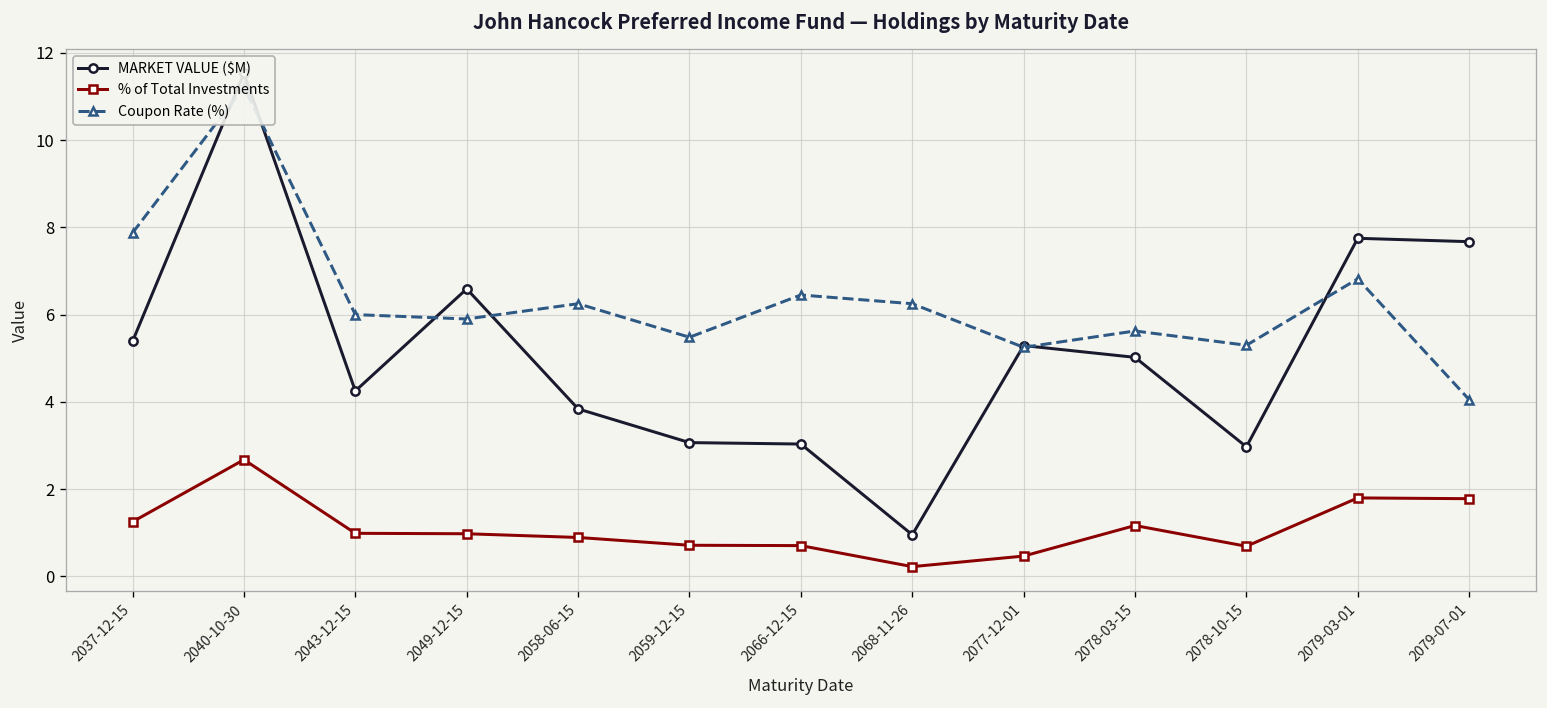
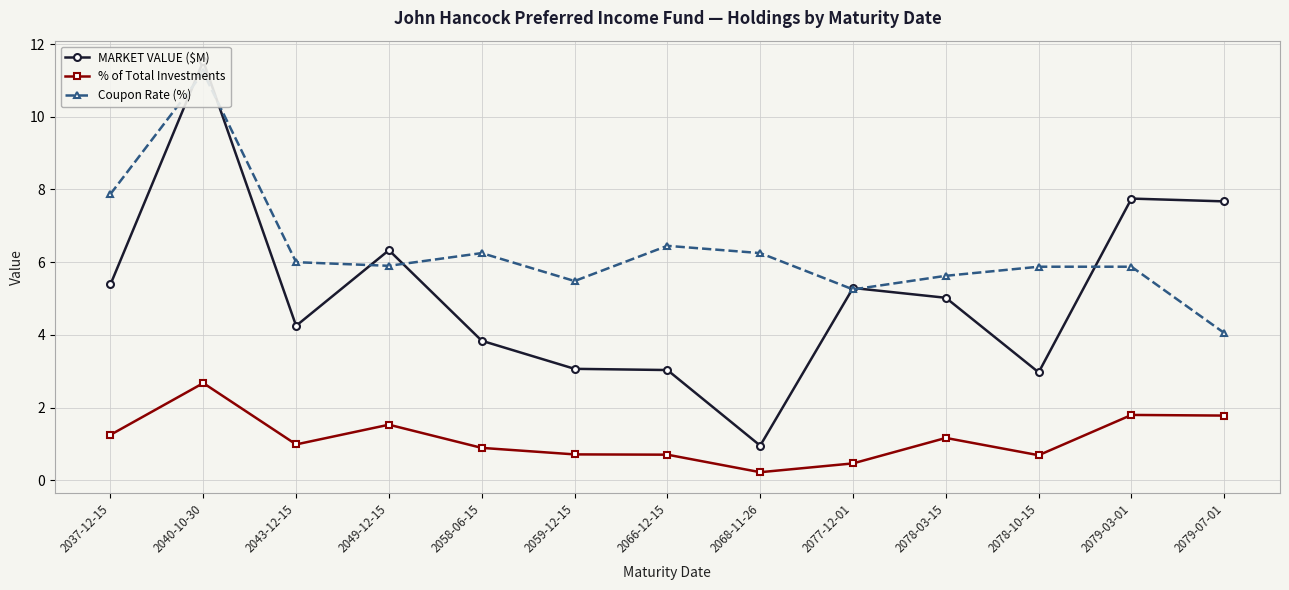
  {
    "MARKET VALUE ($M)": {
      "2037-12-15": 5.4,
      "2043-12-15": 4.2,
-     "2049-12-15": 6.6,
+     "2049-12-15": 6.3,
      "2058-06-15": 3.8,
      "2059-12-15": 3.1,
      "2066-12-15": 3.0,
      "2068-11-26": 1.0,
      "2078-03-15": 5.0,
      "2078-10-15": 3.0,
      "2079-03-01": 7.8,
      "2079-07-01": 7.7
    },
    "% of Total Investments": {
      "2037-12-15": 1.2,
      "2040-10-30": 2.7,
      "2043-12-15": 1.0,
-     "2049-12-15": 1.0,
+     "2049-12-15": 1.5,
      "2058-06-15": 0.9,
      "2059-12-15": 0.7,
      "2066-12-15": 0.7,
      "2068-11-26": 0.2,
      "2077-12-01": 0.5,
      "2078-03-15": 1.2,
      "2078-10-15": 0.7,
      "2079-03-01": 1.8,
      "2079-07-01": 1.8
    },
    "Coupon Rate (%)": {
      "2037-12-15": 7.9,
      "2043-12-15": 6.0,
      "2049-12-15": 5.9,
      "2058-06-15": 6.3,
      "2059-12-15": 5.5,
      "2066-12-15": 6.5,
      "2068-11-26": 6.3,
      "2078-03-15": 5.6,
-     "2078-10-15": 5.3,
-     "2079-03-01": 6.8,
+     "2078-10-15": 5.9,
+     "2079-03-01": 5.9,
      "2079-07-01": 4.1
    }
  }
